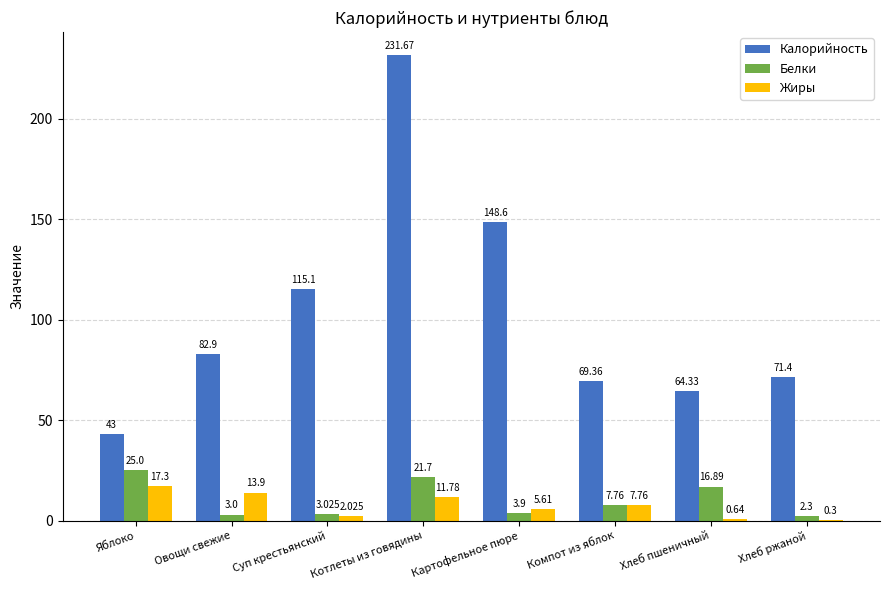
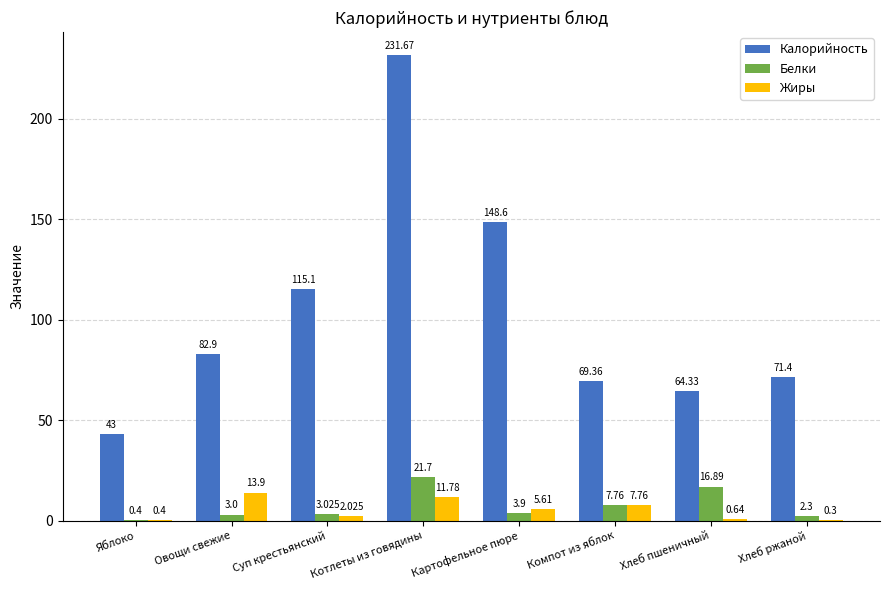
  {
    "Калорийность": {
      "Яблоко": 43,
      "Овощи свежие": 82.9,
      "Суп крестьянский": 115.1,
      "Котлеты из говядины": 231.67,
      "Картофельное пюре": 148.6,
      "Компот из яблок": 69.36,
      "Хлеб пшеничный": 64.33,
      "Хлеб ржаной": 71.4
    },
    "Белки": {
-     "Яблоко": 25.0,
+     "Яблоко": 0.4,
      "Овощи свежие": 3.0,
      "Суп крестьянский": 3.025,
      "Котлеты из говядины": 21.7,
      "Картофельное пюре": 3.9,
      "Компот из яблок": 7.76,
      "Хлеб пшеничный": 16.89,
      "Хлеб ржаной": 2.3
    },
    "Жиры": {
-     "Яблоко": 17.3,
+     "Яблоко": 0.4,
      "Овощи свежие": 13.9,
      "Суп крестьянский": 2.025,
      "Котлеты из говядины": 11.78,
      "Картофельное пюре": 5.61,
      "Компот из яблок": 7.76,
      "Хлеб пшеничный": 0.64,
      "Хлеб ржаной": 0.3
    }
  }
